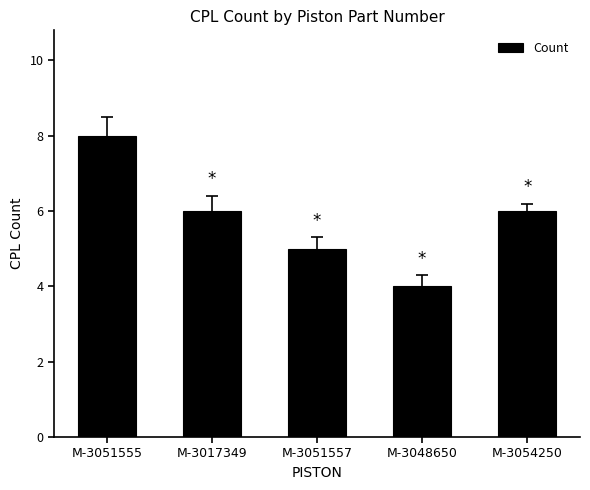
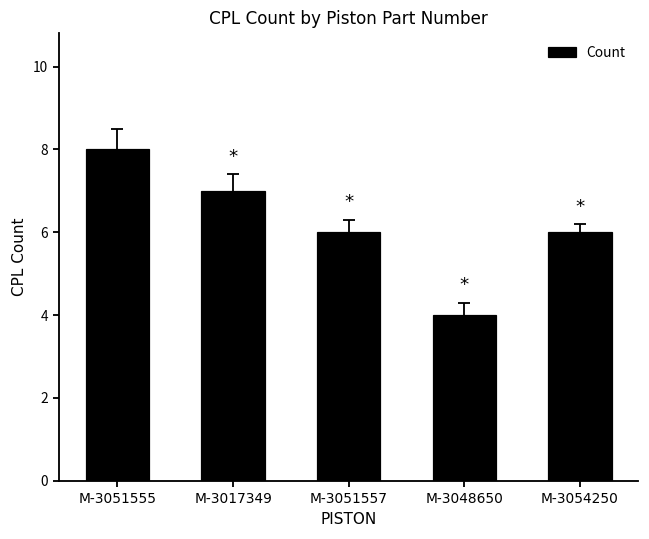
  {
    "Count": {
      "M-3051555": 8,
-     "M-3017349": 6,
-     "M-3051557": 5,
+     "M-3017349": 7,
+     "M-3051557": 6,
      "M-3048650": 4,
      "M-3054250": 6
    }
  }
